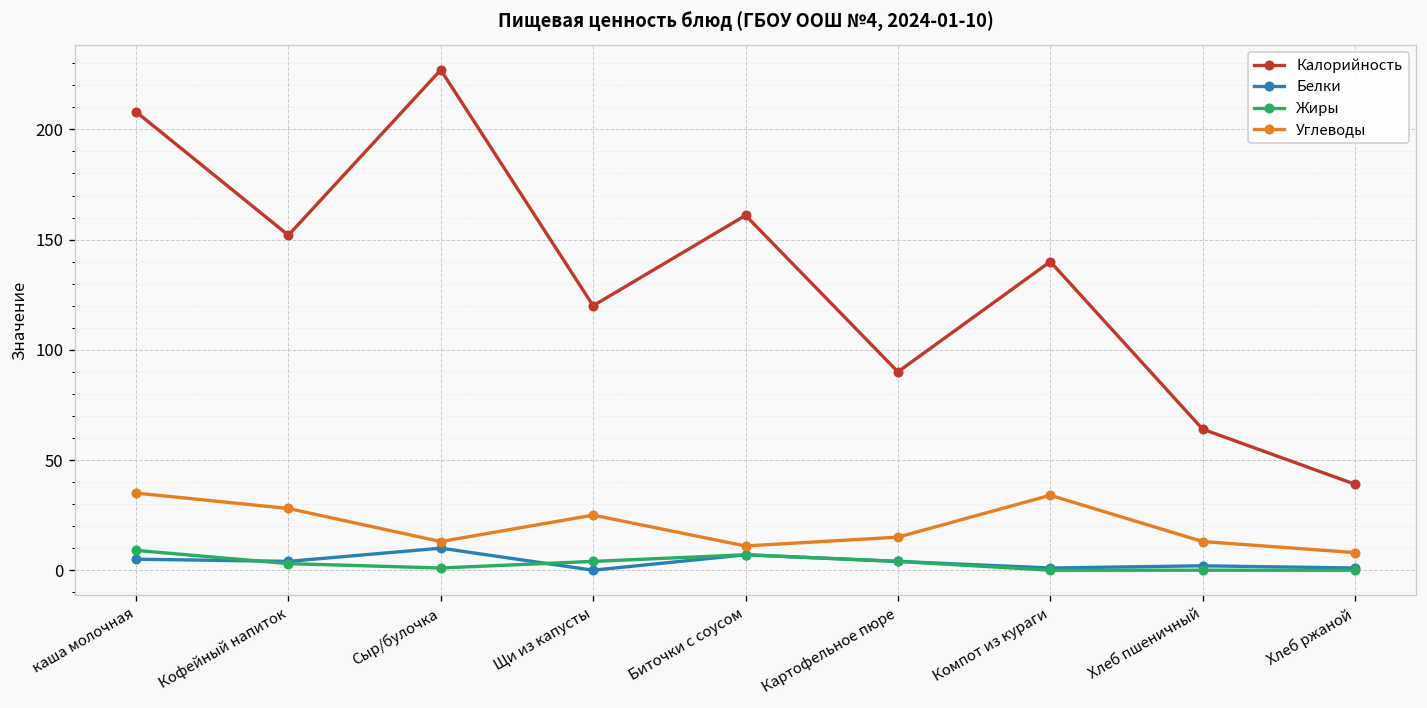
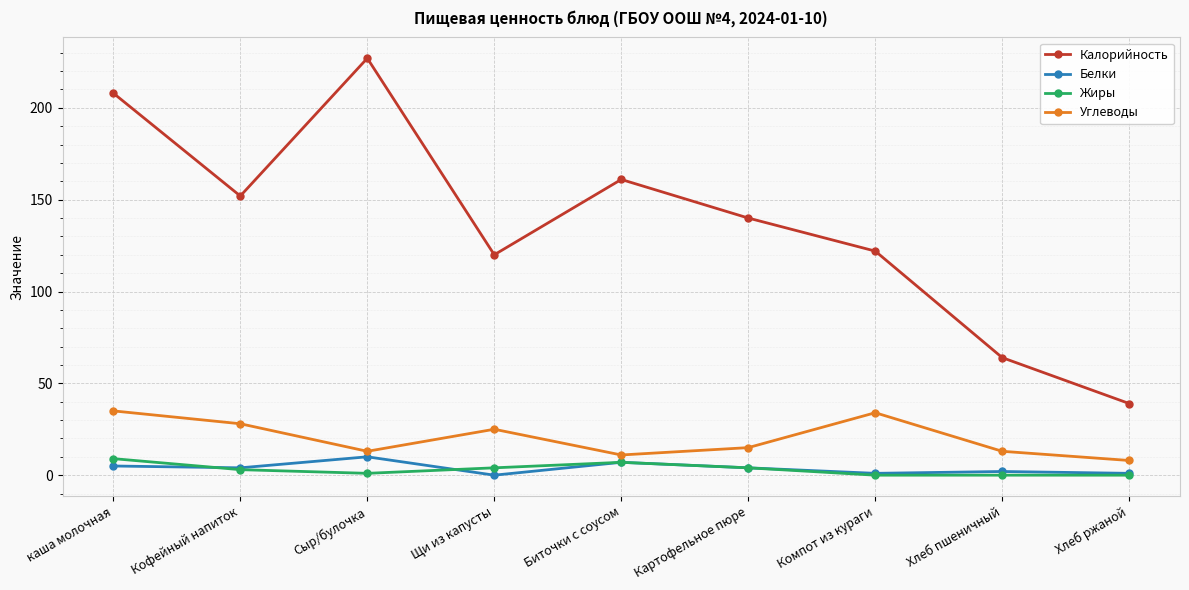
  {
    "Калорийность": {
      "каша молочная": 208,
      "Кофейный напиток": 152,
      "Сыр/булочка": 227,
      "Щи из капусты": 120,
      "Биточки с соусом": 161,
-     "Картофельное пюре": 90,
-     "Компот из кураги": 140,
+     "Картофельное пюре": 140,
+     "Компот из кураги": 122,
      "Хлеб пшеничный": 64,
      "Хлеб ржаной": 39
    },
    "Белки": {
      "каша молочная": 5,
      "Сыр/булочка": 10,
      "Щи из капусты": 0,
      "Хлеб пшеничный": 2
    },
    "Жиры": {
      "каша молочная": 9,
      "Сыр/булочка": 1,
      "Щи из капусты": 4,
      "Хлеб пшеничный": 0
    },
    "Углеводы": {
      "каша молочная": 35,
      "Кофейный напиток": 28,
      "Сыр/булочка": 13,
      "Щи из капусты": 25,
      "Биточки с соусом": 11,
      "Картофельное пюре": 15,
      "Компот из кураги": 34,
      "Хлеб пшеничный": 13,
      "Хлеб ржаной": 8
    }
  }
